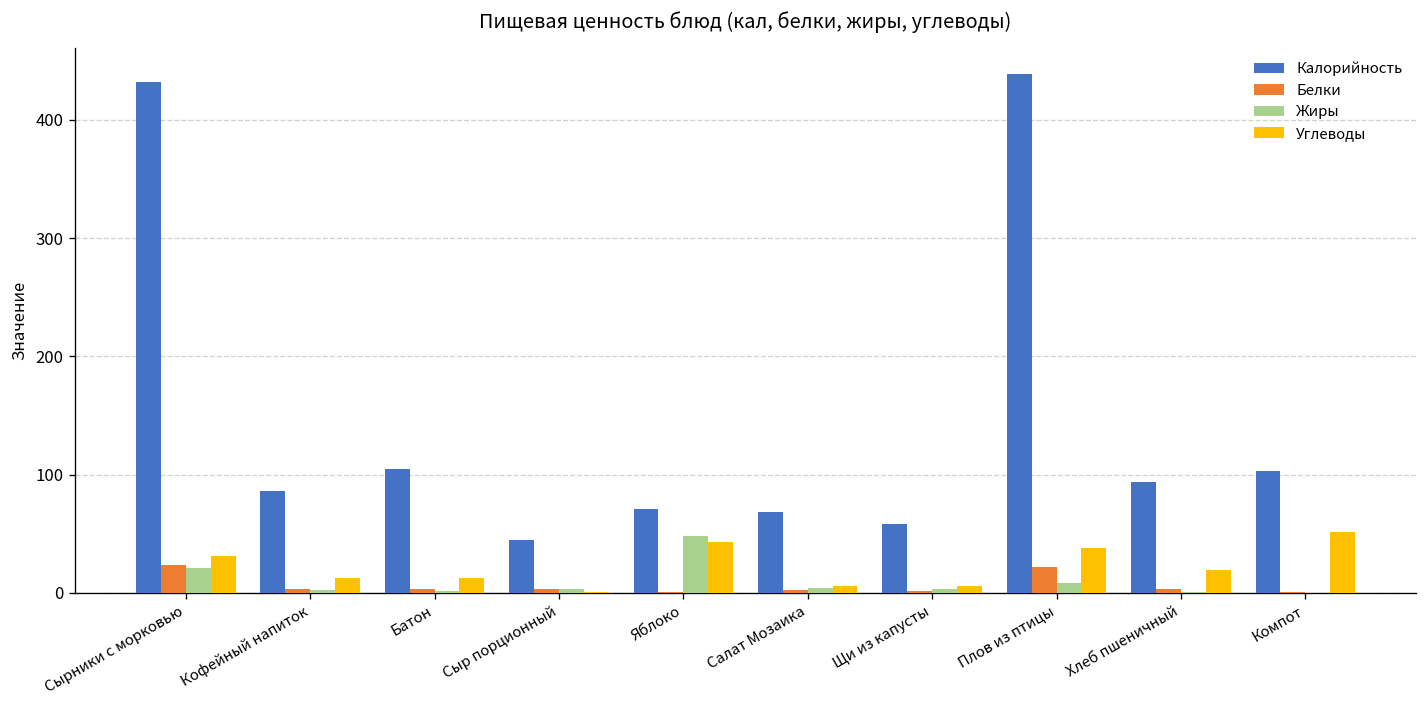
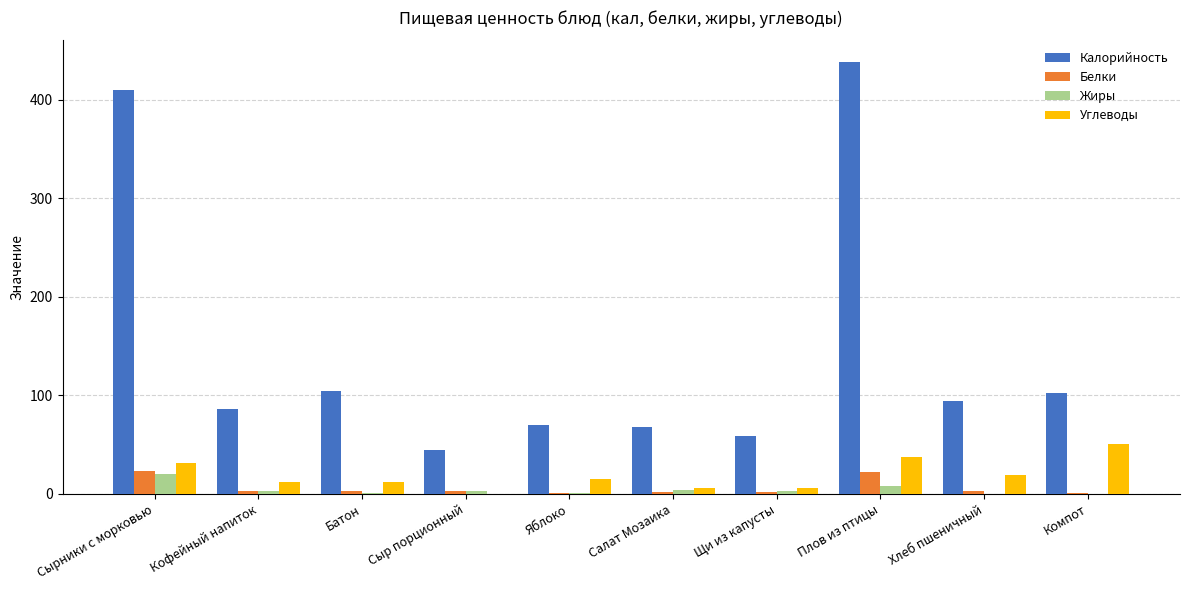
  {
    "Калорийность": {
-     "Сырники с морковью": 430,
+     "Сырники с морковью": 410,
      "Кофейный напиток": 90,
      "Батон": 100,
      "Сыр порционный": 50,
      "Яблоко": 70,
      "Салат Мозаика": 70,
      "Щи из капусты": 60,
      "Плов из птицы": 440,
      "Хлеб пшеничный": 90,
      "Компот": 100
    },
    "Белки": {
      "Сырники с морковью": 20,
      "Кофейный напиток": 0,
      "Батон": 0,
      "Сыр порционный": 0,
      "Плов из птицы": 20,
      "Хлеб пшеничный": 0
    },
    "Жиры": {
      "Сырники с морковью": 20,
      "Кофейный напиток": 0,
      "Сыр порционный": 0,
-     "Яблоко": 50,
+     "Яблоко": 0,
      "Салат Мозаика": 0,
      "Щи из капусты": 0,
      "Плов из птицы": 10
    },
    "Углеводы": {
      "Сырники с морковью": 30,
      "Кофейный напиток": 10,
      "Батон": 10,
-     "Яблоко": 40,
+     "Яблоко": 10,
      "Салат Мозаика": 10,
      "Щи из капусты": 10,
      "Плов из птицы": 40,
      "Хлеб пшеничный": 20,
      "Компот": 50
    }
  }
